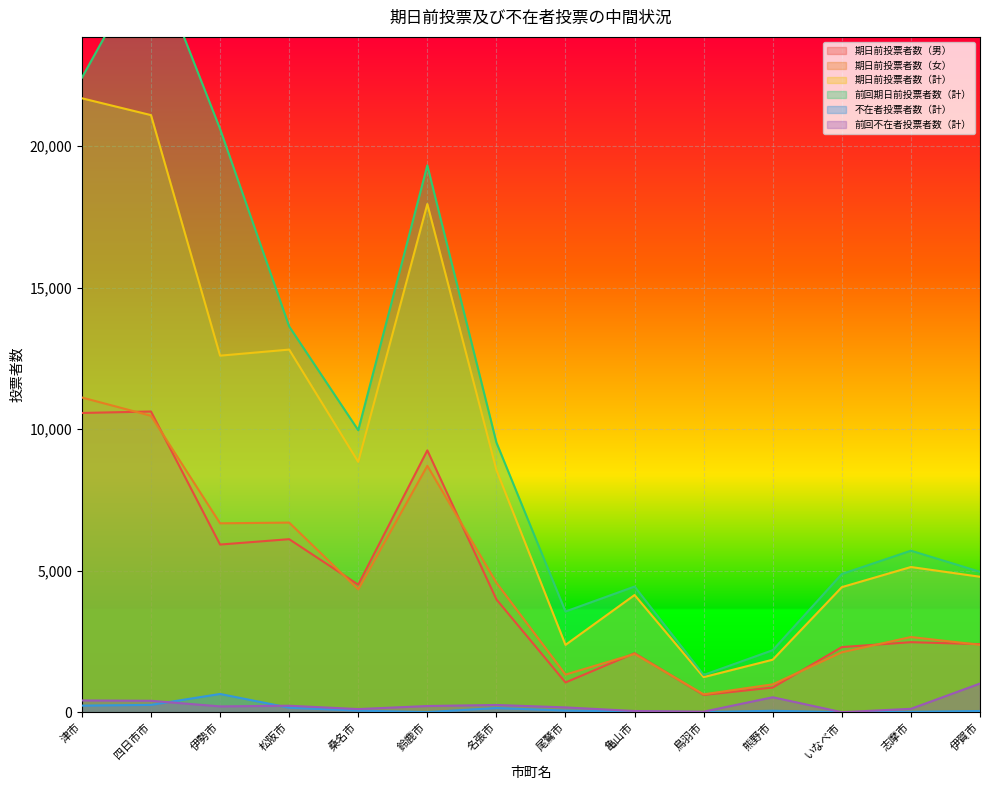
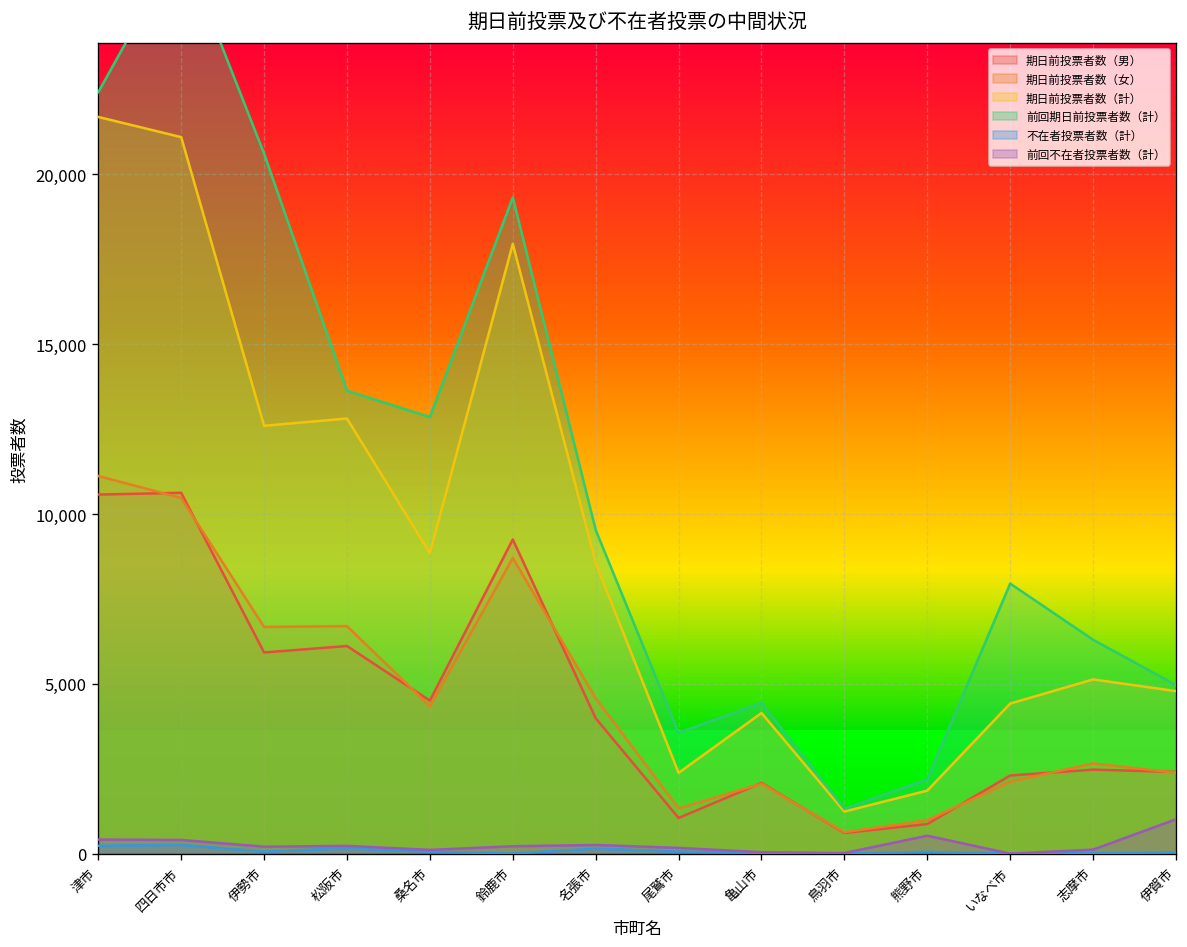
  {
    "前回期日前投票者数（計）": {
      "津市": "22,400",
      "伊勢市": "20,600",
      "松阪市": "13,600",
-     "桑名市": "10,000",
+     "桑名市": "12,900",
      "鈴鹿市": "19,300",
      "名張市": "9,500",
      "尾鷲市": "3,600",
      "亀山市": "4,400",
      "熊野市": "2,200",
-     "いなべ市": "4,900",
-     "志摩市": "5,700",
+     "いなべ市": "8,000",
+     "志摩市": "6,300",
      "伊賀市": "5,000"
    },
    "不在者投票者数（計）": {
      "津市": "200",
      "四日市市": "300",
-     "伊勢市": "600",
+     "伊勢市": "100",
      "鈴鹿市": "0",
      "名張市": "100",
      "尾鷲市": "100",
      "熊野市": "100",
      "志摩市": "0",
      "伊賀市": "0"
    },
    "前回不在者投票者数（計）": {
      "津市": "400",
      "四日市市": "400",
      "伊勢市": "200",
      "鈴鹿市": "200",
      "名張市": "300",
      "尾鷲市": "200",
      "熊野市": "500",
      "志摩市": "100",
      "伊賀市": "1,000"
    }
  }
